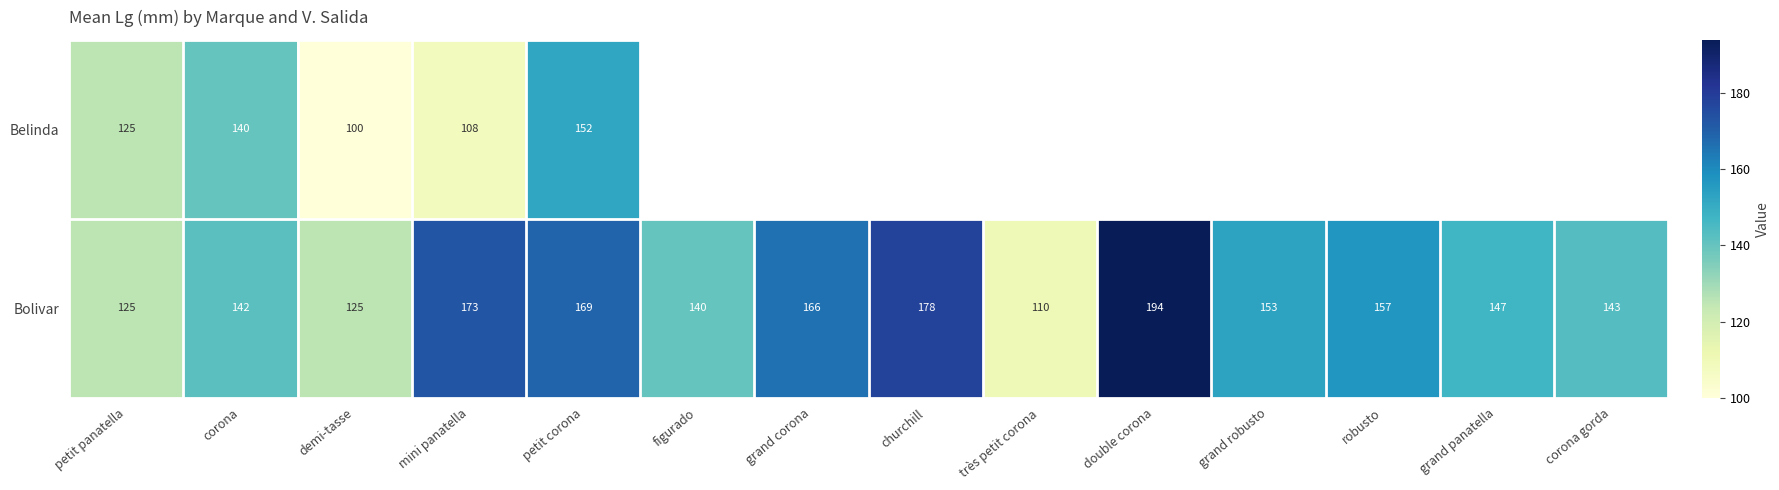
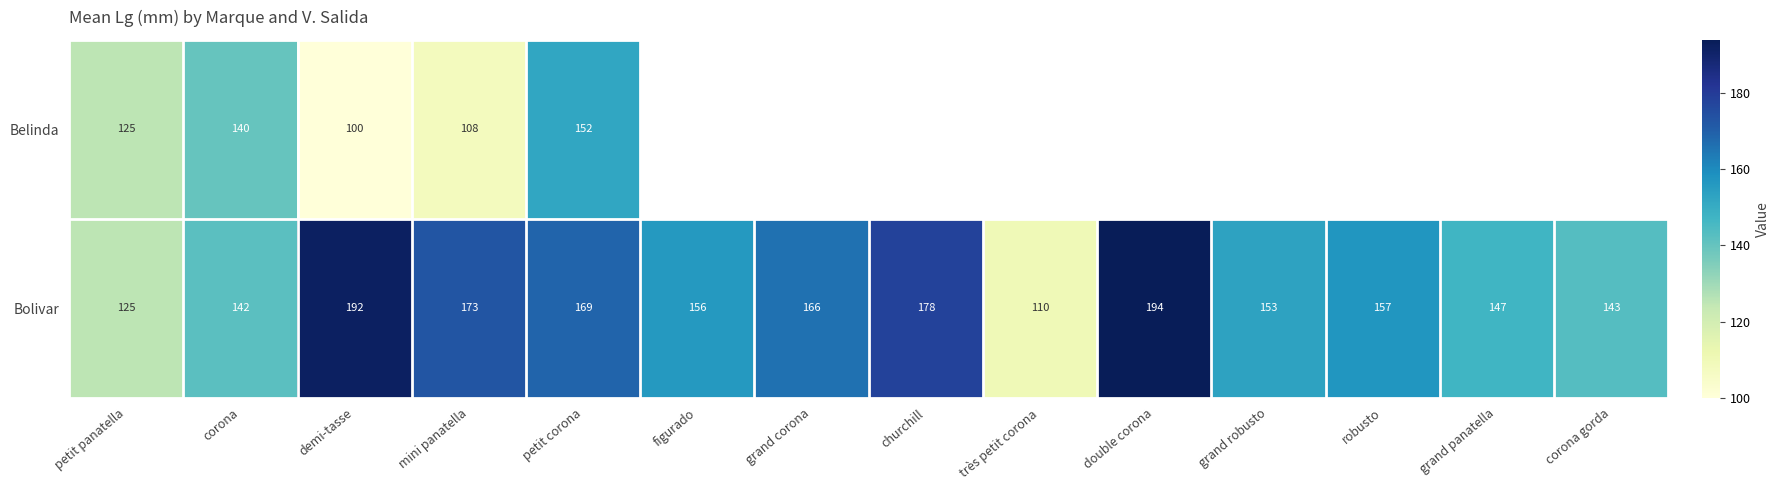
  {
    "Belinda": {
      "petit panatella": 125,
      "corona": 140,
      "demi-tasse": 100,
      "mini panatella": 108,
      "petit corona": 152
    },
    "Bolivar": {
      "petit panatella": 125,
      "corona": 142,
-     "demi-tasse": 125,
+     "demi-tasse": 192,
      "mini panatella": 173,
      "petit corona": 169,
-     "figurado": 140,
+     "figurado": 156,
      "grand corona": 166,
      "churchill": 178,
      "très petit corona": 110,
      "double corona": 194,
      "grand robusto": 153,
      "robusto": 157,
      "grand panatella": 147,
      "corona gorda": 143
    }
  }
